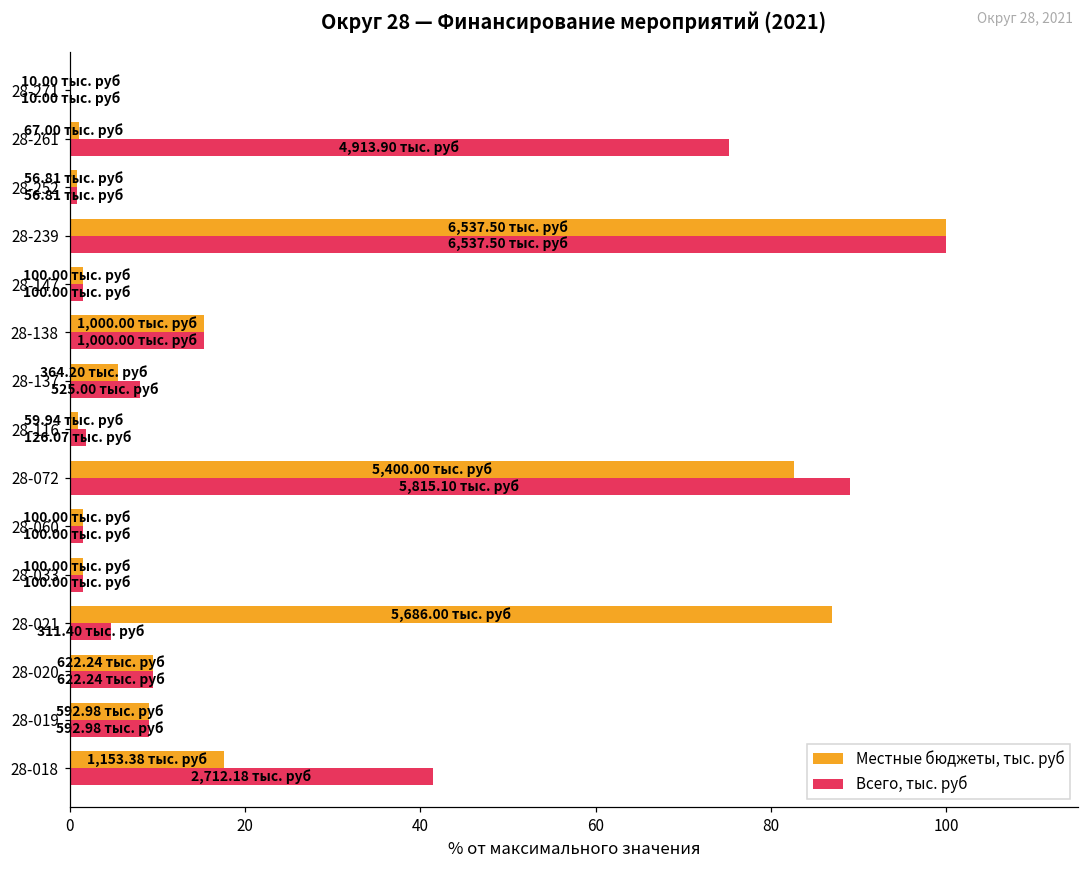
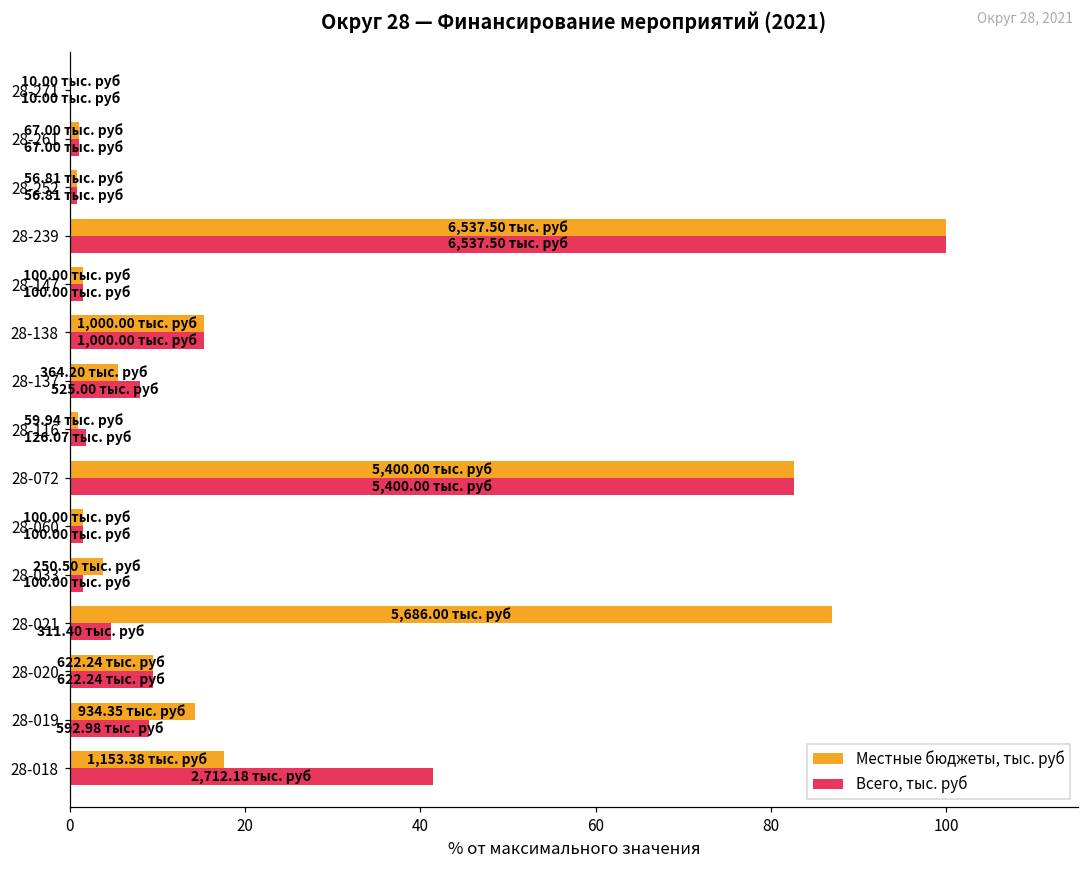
  {
    "Местные бюджеты, тыс. руб": {
-     "28-033": "100.00",
-     "28-019": "592.98"
+     "28-033": "250.50",
+     "28-019": "934.35"
    },
    "Всего, тыс. руб": {
-     "28-261": "4,913.90",
-     "28-072": "5,815.10"
+     "28-261": "67.00",
+     "28-072": "5,400.00"
    }
  }
